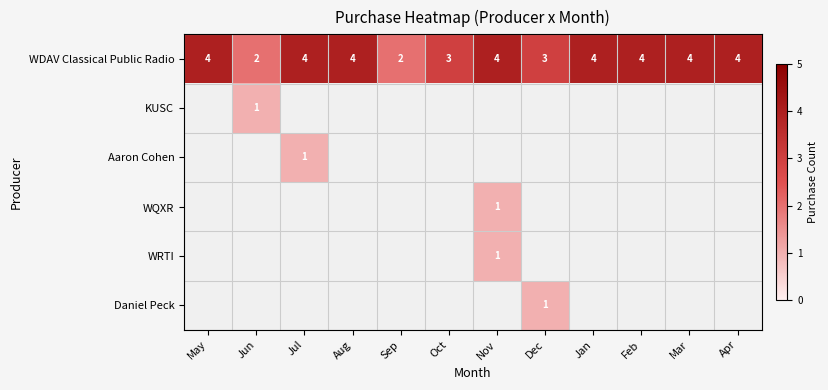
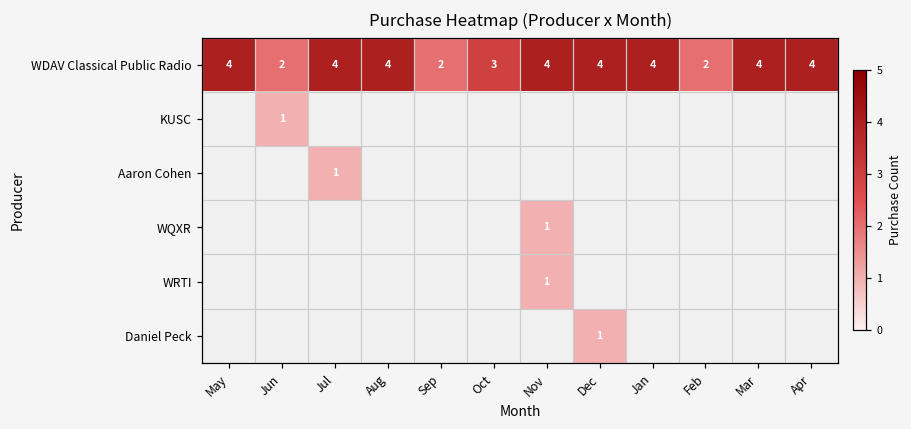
  {
    "WDAV Classical Public Radio": {
      "May": 4,
      "Jun": 2,
      "Jul": 4,
      "Aug": 4,
      "Sep": 2,
      "Oct": 3,
      "Nov": 4,
-     "Dec": 3,
+     "Dec": 4,
      "Jan": 4,
-     "Feb": 4,
+     "Feb": 2,
      "Mar": 4,
      "Apr": 4
    },
    "KUSC": {
      "Jun": 1
    },
    "Aaron Cohen": {
      "Jul": 1
    },
    "WQXR": {
      "Nov": 1
    },
    "WRTI": {
      "Nov": 1
    },
    "Daniel Peck": {
      "Dec": 1
    }
  }
